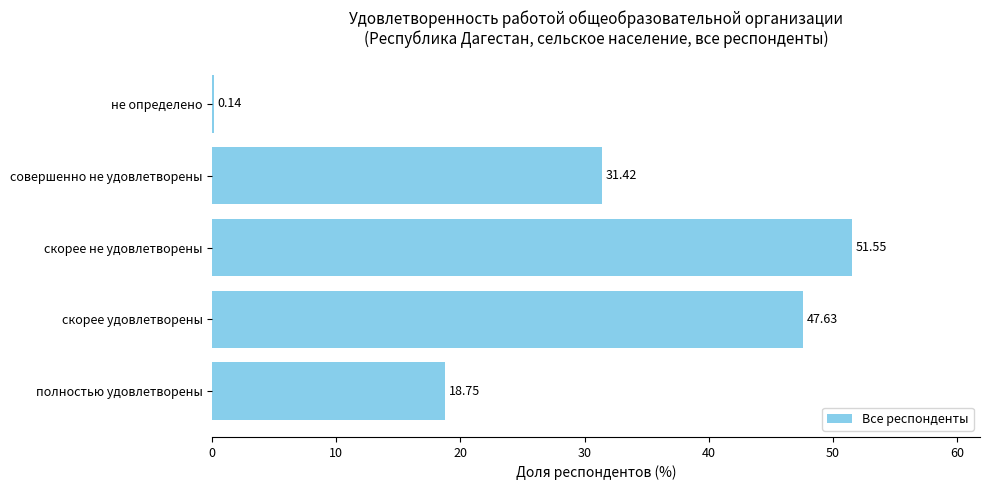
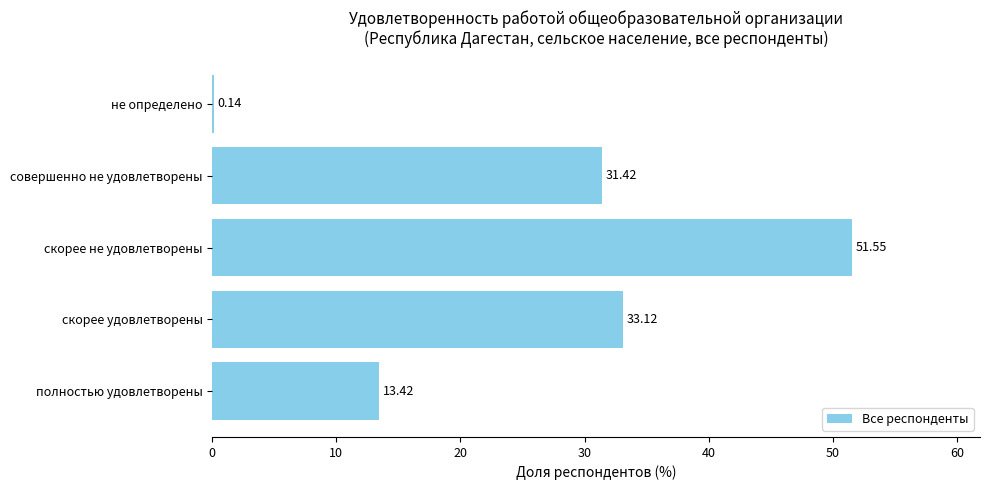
  {
    "не определено": 0.14,
    "совершенно не удовлетворены": 31.42,
    "скорее не удовлетворены": 51.55,
-   "скорее удовлетворены": 47.63,
-   "полностью удовлетворены": 18.75
+   "скорее удовлетворены": 33.12,
+   "полностью удовлетворены": 13.42
  }
